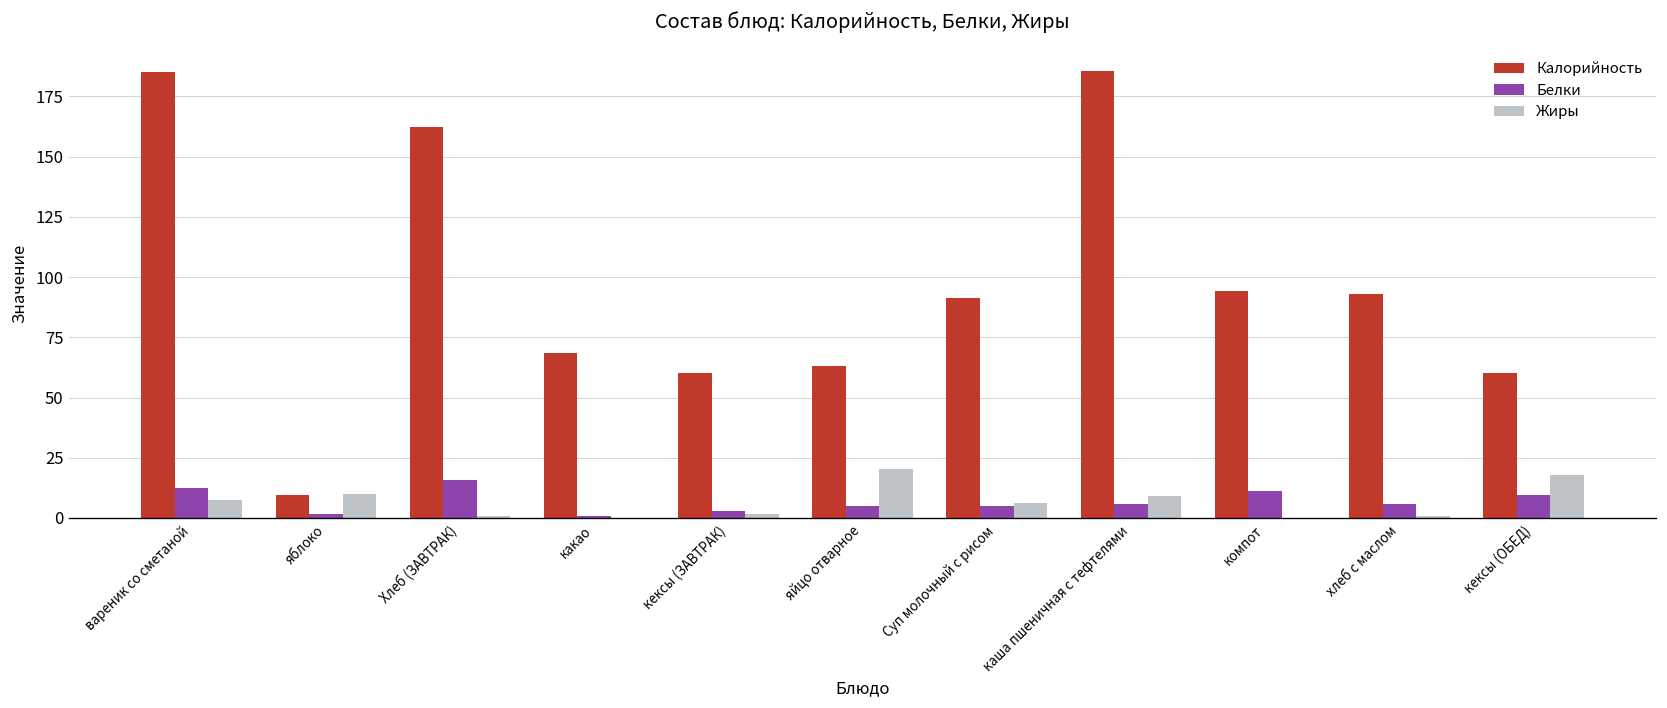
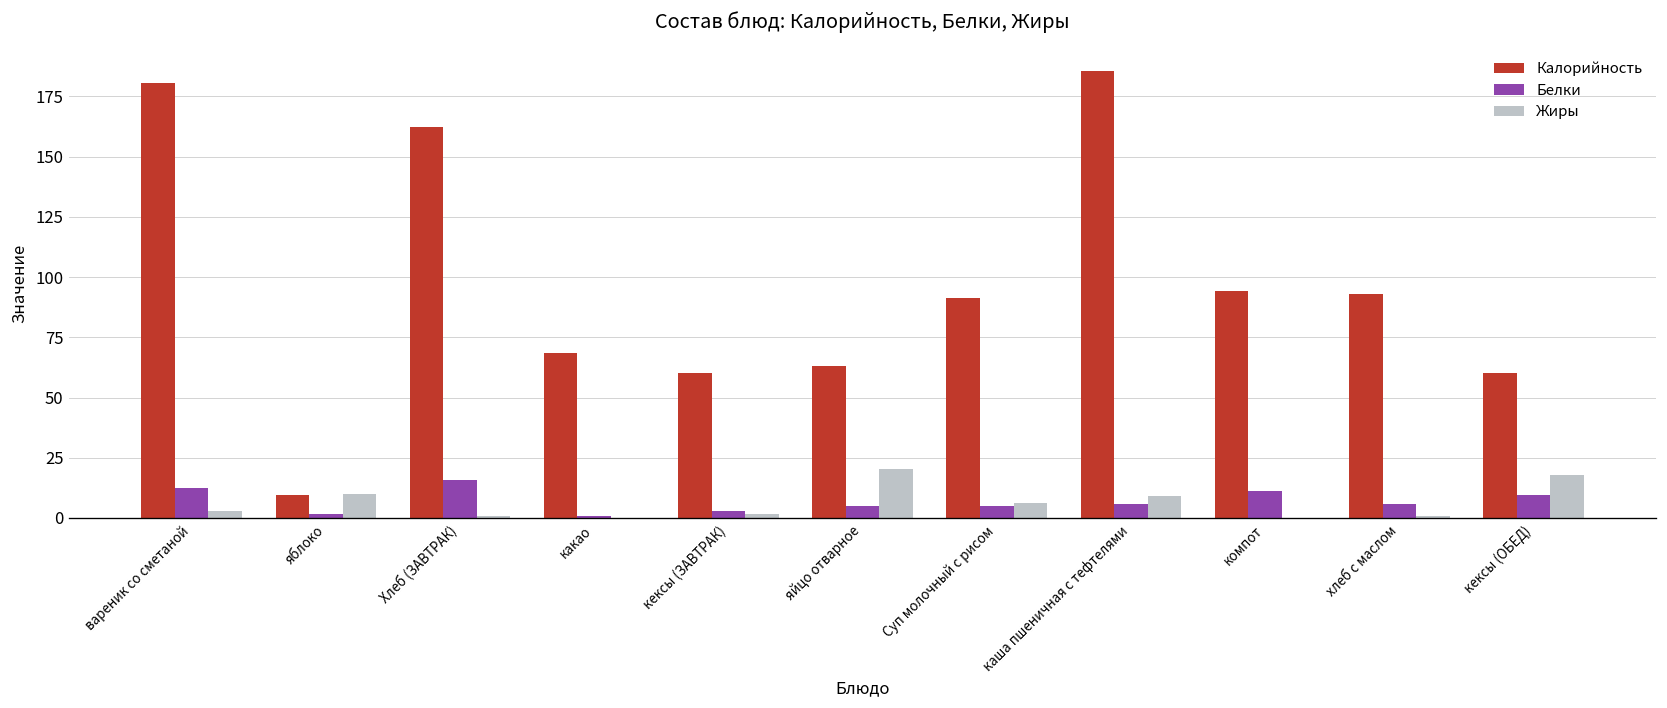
  {
    "Калорийность": {
-     "вареник со сметаной": 185,
+     "вареник со сметаной": 181,
      "яблоко": 10,
      "Хлеб (ЗАВТРАК)": 162,
      "какао": 68,
      "кексы (ЗАВТРАК)": 60,
      "яйцо отварное": 63,
      "Суп молочный с рисом": 91,
      "каша пшеничная с тефтелями": 186,
      "компот": 94,
      "хлеб с маслом": 93,
      "кексы (ОБЕД)": 60
    },
    "Белки": {
      "вареник со сметаной": 12,
      "яблоко": 2,
      "Хлеб (ЗАВТРАК)": 16,
      "кексы (ЗАВТРАК)": 3,
      "яйцо отварное": 5,
      "Суп молочный с рисом": 5,
      "каша пшеничная с тефтелями": 6,
      "компот": 11,
      "хлеб с маслом": 6,
      "кексы (ОБЕД)": 9
    },
    "Жиры": {
-     "вареник со сметаной": 8,
+     "вареник со сметаной": 3,
      "яблоко": 10,
      "какао": 0,
      "кексы (ЗАВТРАК)": 2,
      "яйцо отварное": 20,
      "Суп молочный с рисом": 6,
      "каша пшеничная с тефтелями": 9,
      "компот": 0,
      "кексы (ОБЕД)": 18
    }
  }
